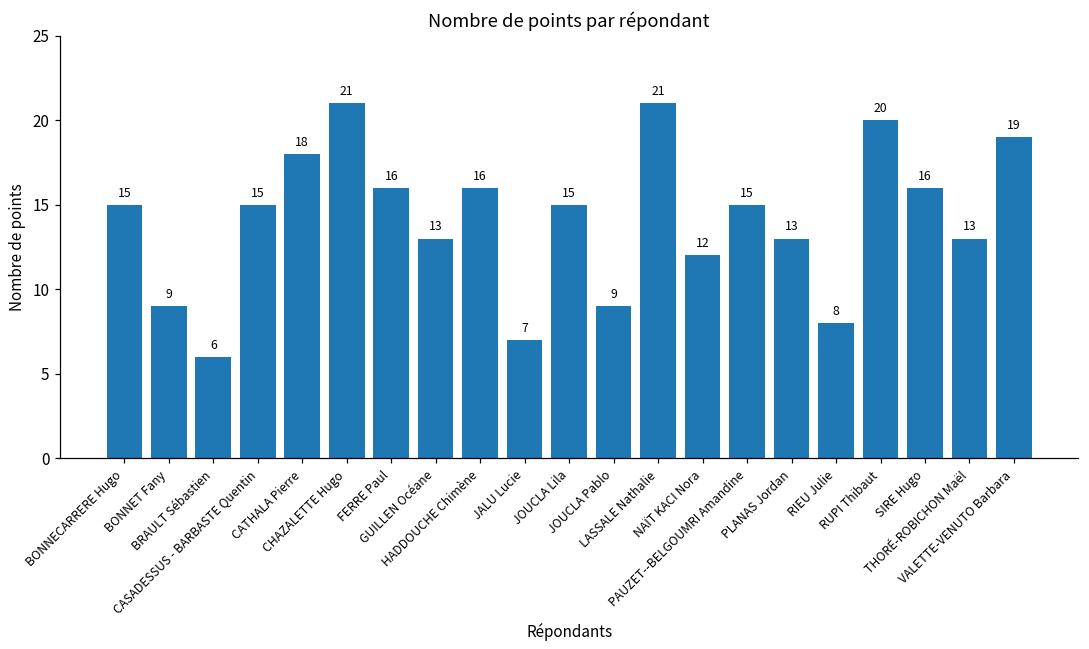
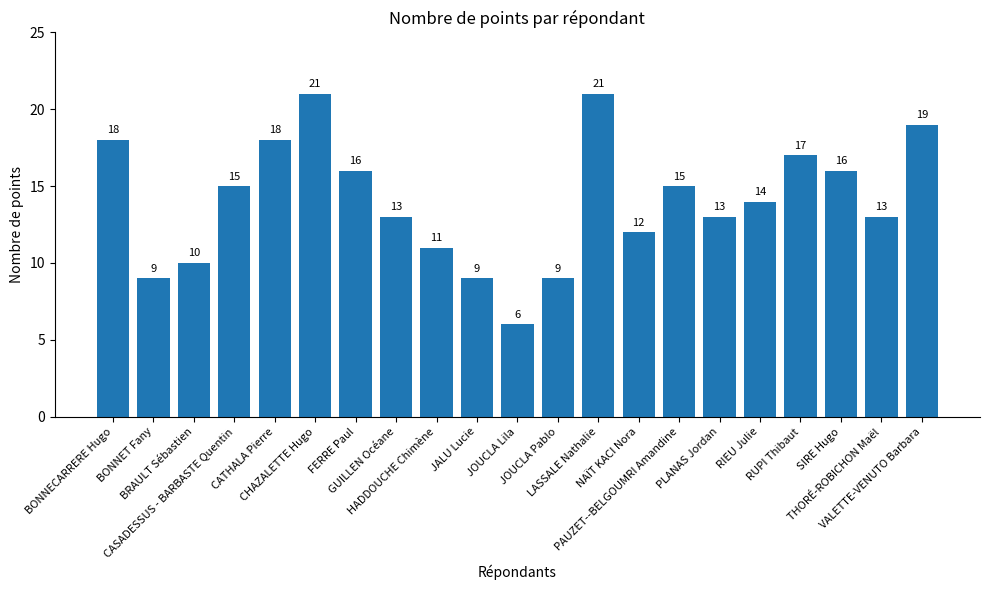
  {
-   "BONNECARRERE Hugo": 15,
+   "BONNECARRERE Hugo": 18,
    "BONNET Fany": 9,
-   "BRAULT Sébastien": 6,
+   "BRAULT Sébastien": 10,
    "CASADESSUS - BARBASTE Quentin": 15,
    "CATHALA Pierre": 18,
    "CHAZALETTE Hugo": 21,
    "FERRE Paul": 16,
    "GUILLEN Océane": 13,
-   "HADDOUCHE Chimène": 16,
-   "JALU Lucie": 7,
-   "JOUCLA Lila": 15,
+   "HADDOUCHE Chimène": 11,
+   "JALU Lucie": 9,
+   "JOUCLA Lila": 6,
    "JOUCLA Pablo": 9,
    "LASSALE Nathalie": 21,
    "NAÏT KACI Nora": 12,
    "PAUZET--BELGOUMRI Amandine": 15,
    "PLANAS Jordan": 13,
-   "RIEU Julie": 8,
-   "RUPI Thibaut": 20,
+   "RIEU Julie": 14,
+   "RUPI Thibaut": 17,
    "SIRE Hugo": 16,
    "THORÉ-ROBICHON Maël": 13,
    "VALETTE-VENUTO Barbara": 19
  }
